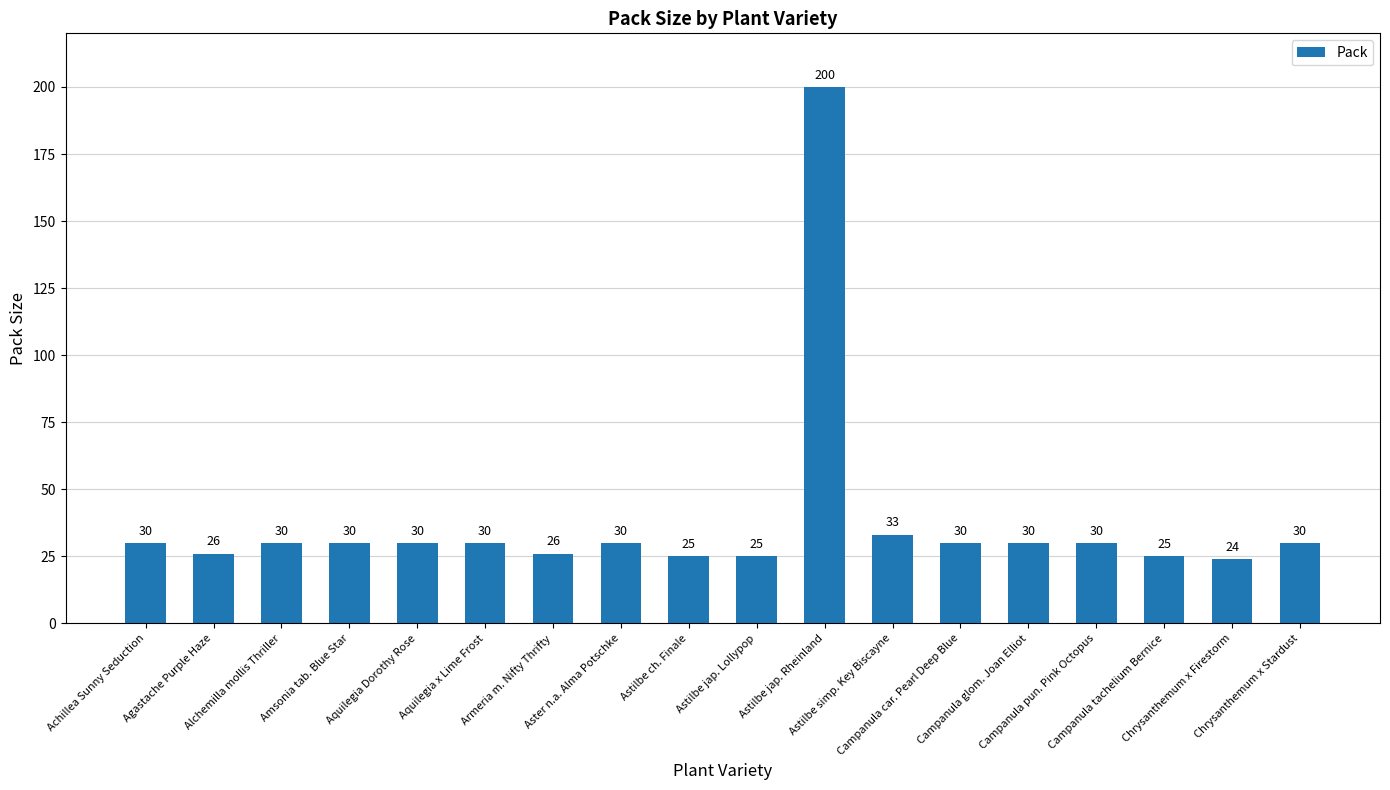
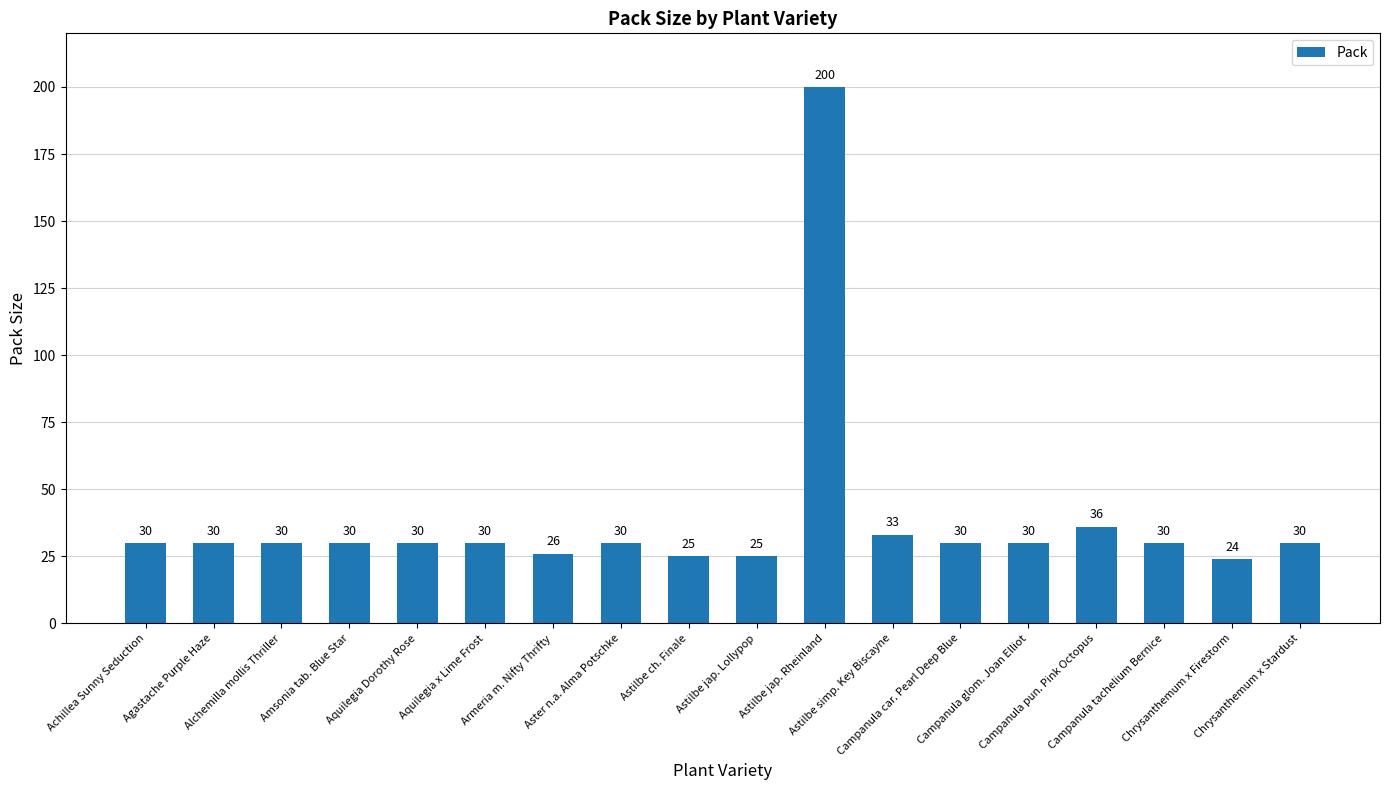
  {
    "Achillea Sunny Seduction": 30,
-   "Agastache Purple Haze": 26,
+   "Agastache Purple Haze": 30,
    "Alchemilla mollis Thriller": 30,
    "Amsonia tab. Blue Star": 30,
    "Aquilegia Dorothy Rose": 30,
    "Aquilegia x Lime Frost": 30,
    "Armeria m. Nifty Thrifty": 26,
    "Aster n.a. Alma Potschke": 30,
    "Astilbe ch. Finale": 25,
    "Astilbe jap. Lollypop": 25,
    "Astilbe jap. Rheinland": 200,
    "Astilbe simp. Key Biscayne": 33,
    "Campanula car. Pearl Deep Blue": 30,
    "Campanula glom. Joan Elliot": 30,
-   "Campanula pun. Pink Octopus": 30,
-   "Campanula tachelium Bernice": 25,
+   "Campanula pun. Pink Octopus": 36,
+   "Campanula tachelium Bernice": 30,
    "Chrysanthemum x Firestorm": 24,
    "Chrysanthemum x Stardust": 30
  }
